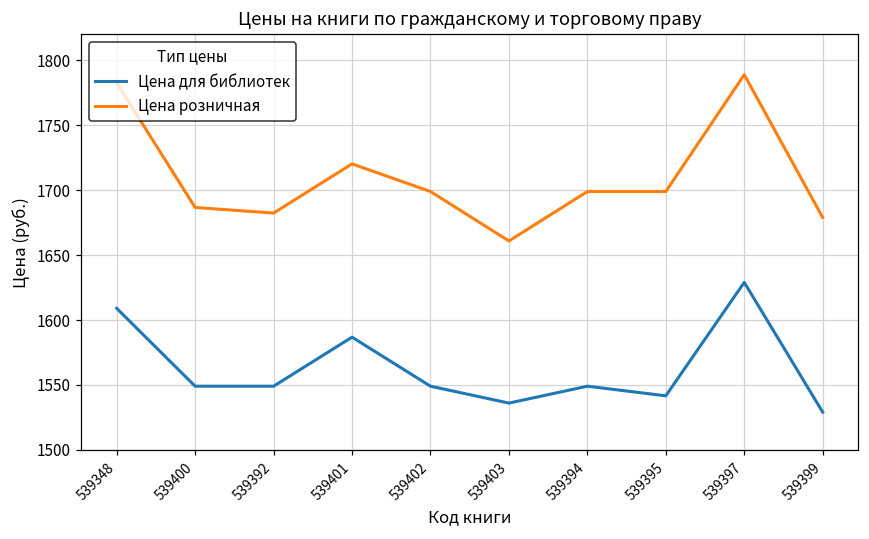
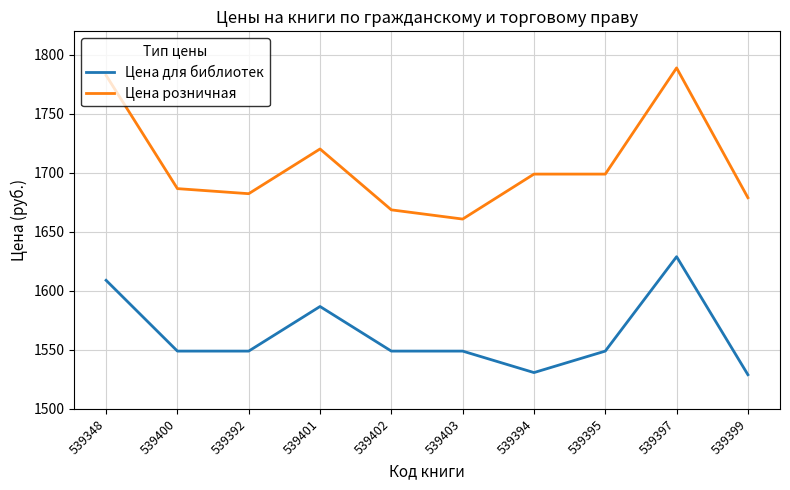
  {
    "Цена для библиотек": {
      "539348": 1609,
      "539400": 1549,
      "539392": 1549,
      "539401": 1587,
      "539402": 1549,
-     "539403": 1536,
-     "539394": 1549,
-     "539395": 1542,
+     "539403": 1549,
+     "539394": 1531,
+     "539395": 1549,
      "539397": 1629,
      "539399": 1529
    },
    "Цена розничная": {
      "539400": 1687,
      "539392": 1682,
      "539401": 1720,
-     "539402": 1699,
+     "539402": 1669,
      "539403": 1661,
      "539394": 1699,
      "539395": 1699,
      "539397": 1789,
      "539399": 1679
    }
  }
